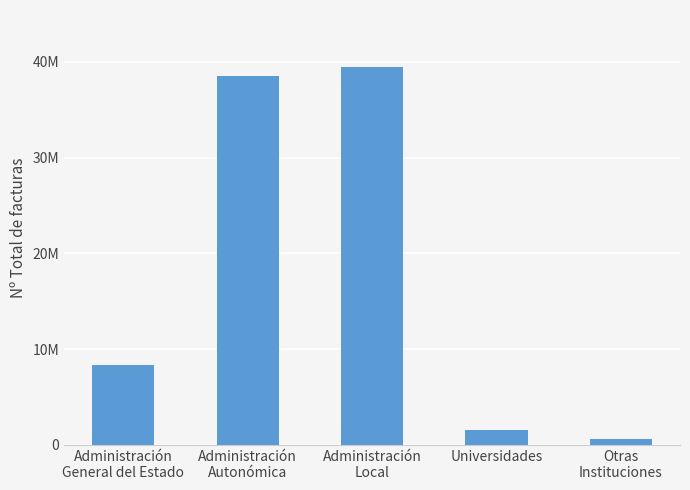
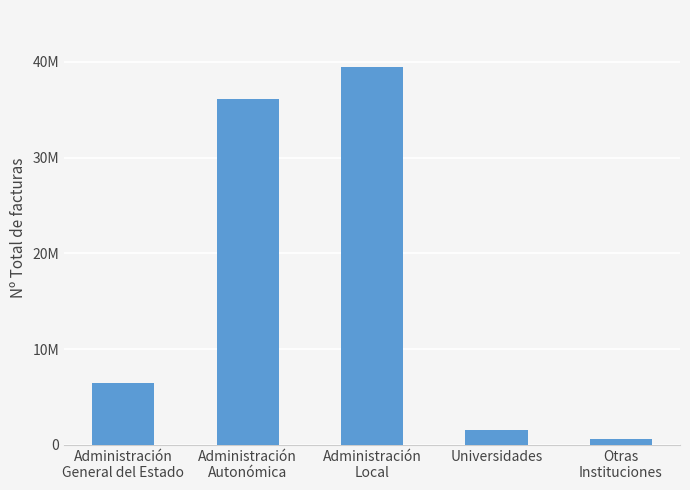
  {
-   "Administración General del Estado": 8000000,
-   "Administración Autonómica": 39000000,
+   "Administración General del Estado": 6000000,
+   "Administración Autonómica": 36000000,
    "Administración Local": 39000000,
    "Universidades": 2000000,
    "Otras Instituciones": 1000000
  }
